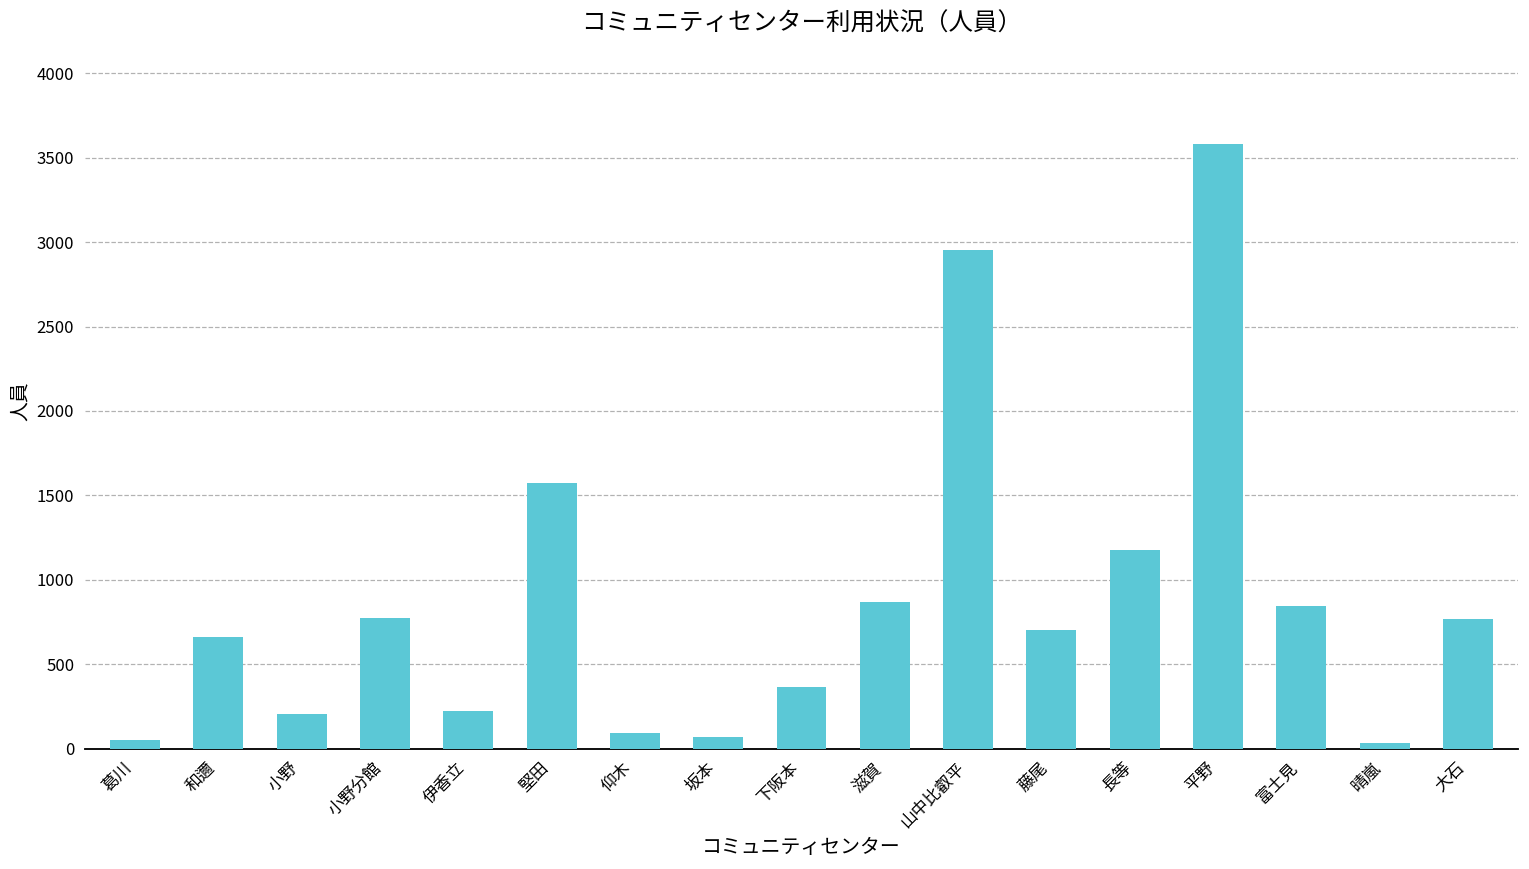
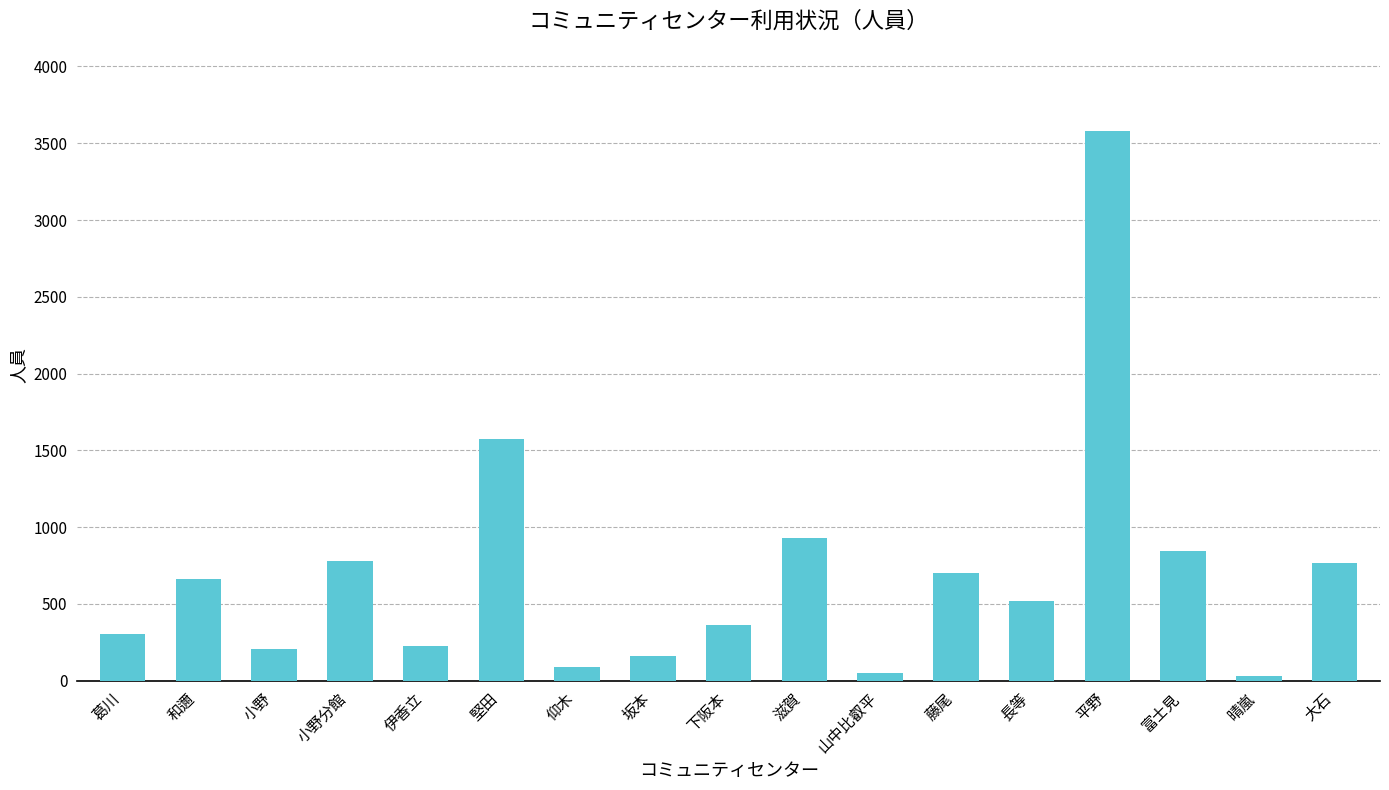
  {
-   "葛川": 50,
+   "葛川": 310,
    "和邇": 660,
    "小野": 210,
    "小野分館": 780,
    "伊香立": 230,
    "堅田": 1570,
    "仰木": 90,
-   "坂本": 70,
+   "坂本": 160,
    "下阪本": 370,
-   "滋賀": 870,
-   "山中比叡平": 2950,
+   "滋賀": 930,
+   "山中比叡平": 50,
    "藤尾": 700,
-   "長等": 1180,
+   "長等": 520,
    "平野": 3580,
    "富士見": 850,
    "晴嵐": 30,
    "大石": 770
  }
